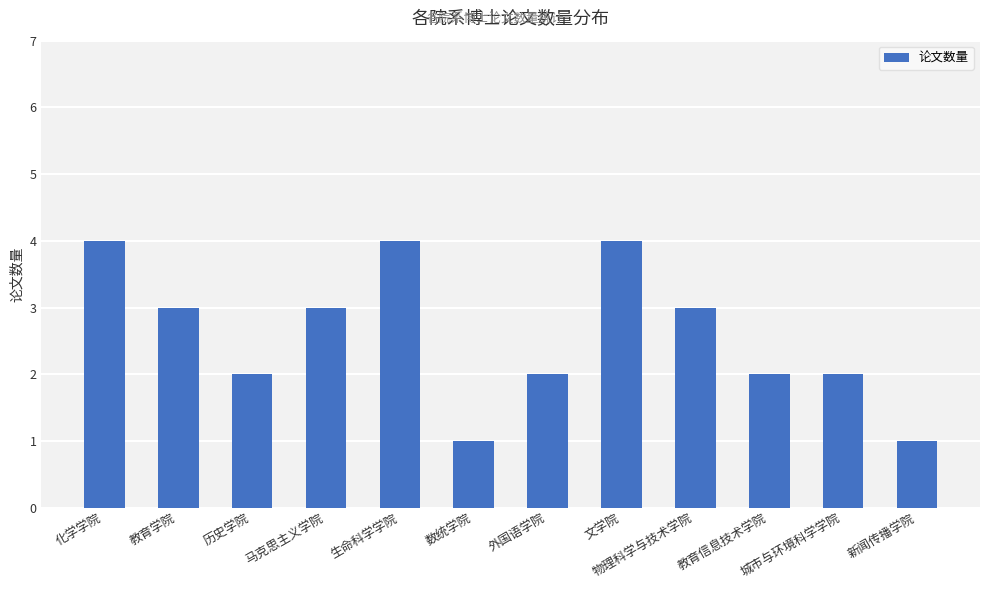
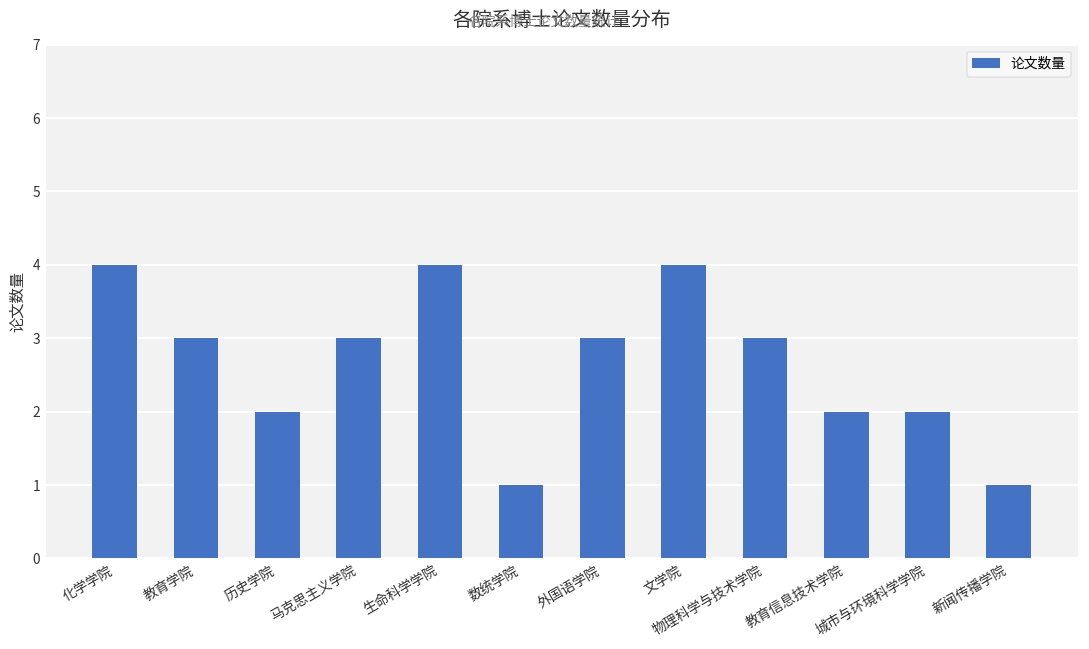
  {
    "化学学院": 4,
    "教育学院": 3,
    "历史学院": 2,
    "马克思主义学院": 3,
    "生命科学学院": 4,
    "数统学院": 1,
-   "外国语学院": 2,
+   "外国语学院": 3,
    "文学院": 4,
    "物理科学与技术学院": 3,
    "教育信息技术学院": 2,
    "城市与环境科学学院": 2,
    "新闻传播学院": 1
  }
